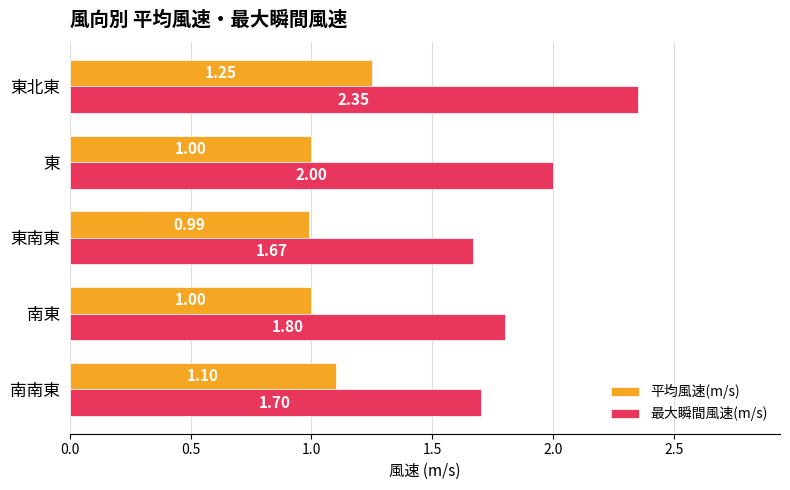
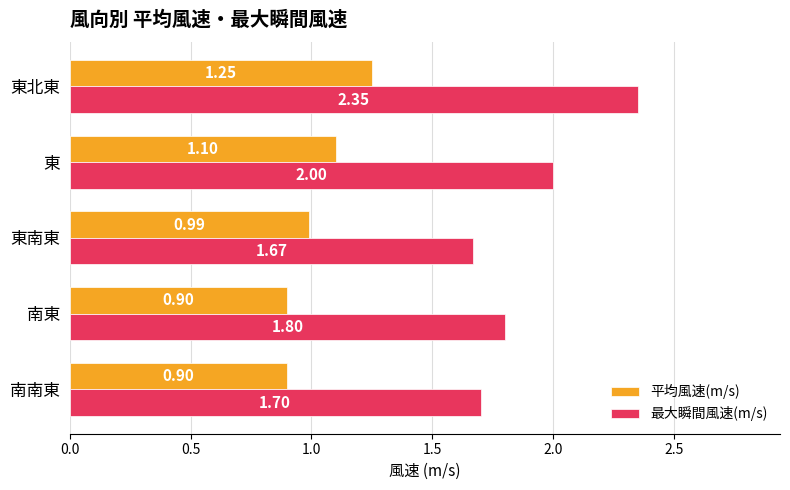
  {
    "平均風速(m/s)": {
      "東北東": 1.25,
-     "東": 1.00,
+     "東": 1.10,
      "東南東": 0.99,
-     "南東": 1.00,
-     "南南東": 1.10
+     "南東": 0.90,
+     "南南東": 0.90
    },
    "最大瞬間風速(m/s)": {
      "東北東": 2.35,
      "東": 2.00,
      "東南東": 1.67,
      "南東": 1.80,
      "南南東": 1.70
    }
  }
